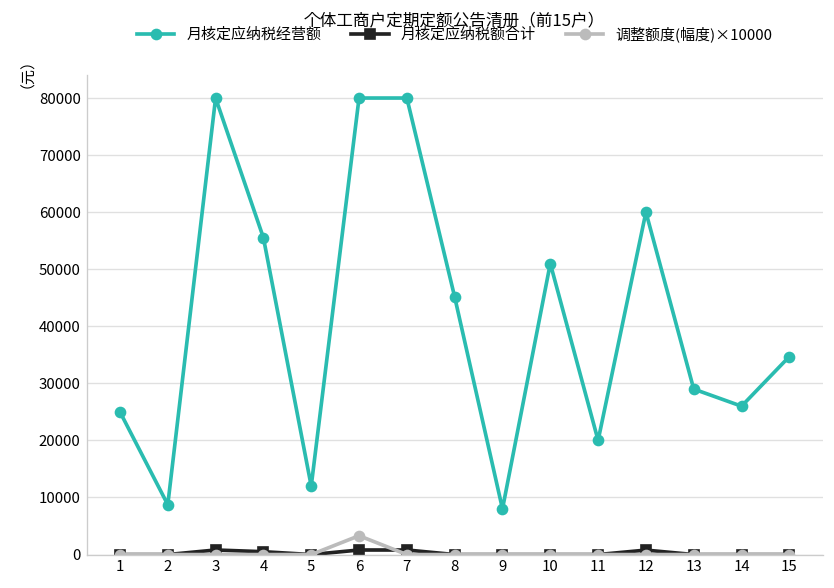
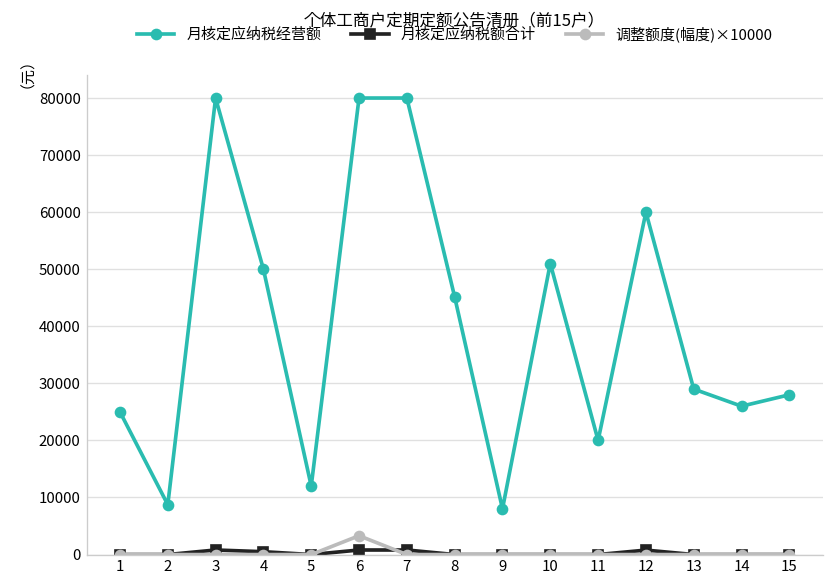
  {
    "月核定应纳税经营额": {
      "1": 25000,
      "2": 9000,
      "3": 80000,
-     "4": 56000,
+     "4": 50000,
      "5": 12000,
      "6": 80000,
      "7": 80000,
      "8": 45000,
      "9": 8000,
      "10": 51000,
      "11": 20000,
      "12": 60000,
      "13": 29000,
      "14": 26000,
-     "15": 35000
+     "15": 28000
    },
    "月核定应纳税额合计": {
      "3": 1000,
      "6": 1000,
      "7": 1000,
      "12": 1000
    },
    "调整额度(幅度)×10000": {
      "3": 0,
      "6": 3000,
      "7": 0,
      "12": 0
    }
  }
